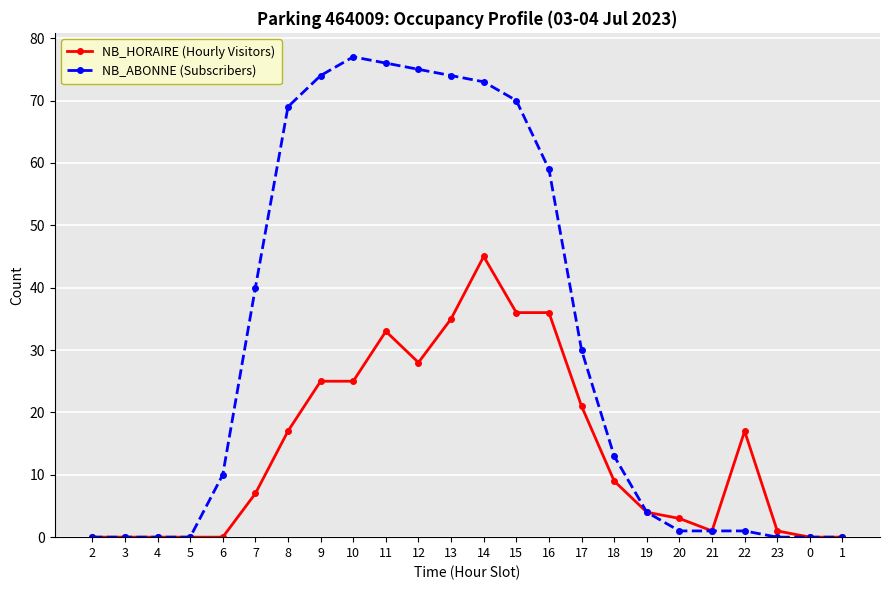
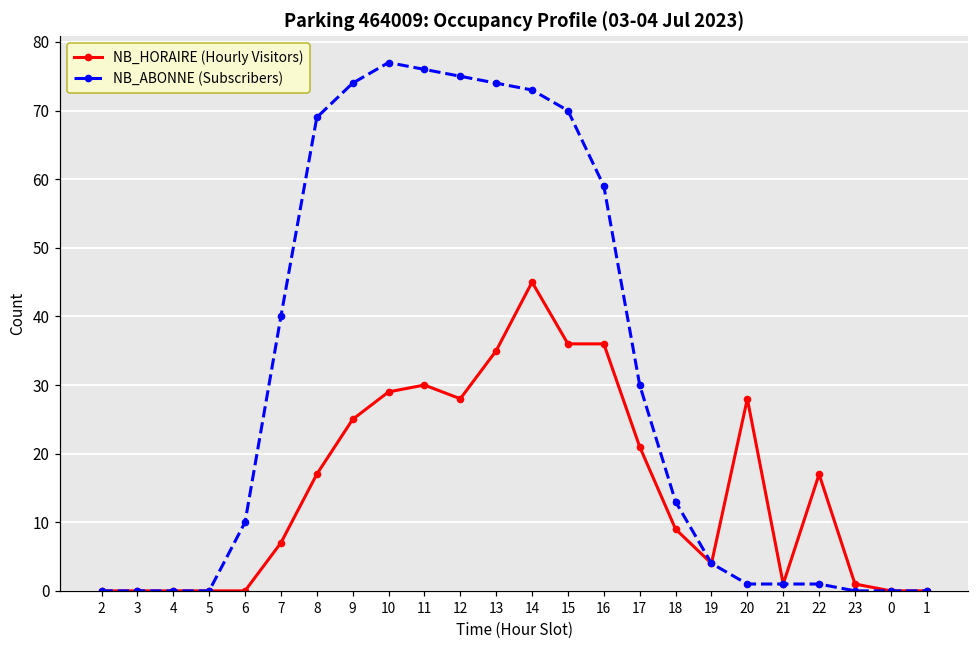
  {
    "NB_HORAIRE (Hourly Visitors)": {
      "6": 0,
      "7": 7,
      "8": 17,
      "9": 25,
-     "10": 25,
-     "11": 33,
+     "10": 29,
+     "11": 30,
      "12": 28,
      "13": 35,
      "14": 45,
      "15": 36,
      "16": 36,
      "17": 21,
      "18": 9,
-     "20": 3,
+     "20": 28,
      "22": 17,
      "23": 1
    },
    "NB_ABONNE (Subscribers)": {
      "6": 10,
      "7": 40,
      "8": 69,
      "9": 74,
      "10": 77,
      "11": 76,
      "12": 75,
      "13": 74,
      "14": 73,
      "15": 70,
      "16": 59,
      "17": 30,
      "18": 13,
      "20": 1,
      "22": 1,
      "23": 0
    }
  }
